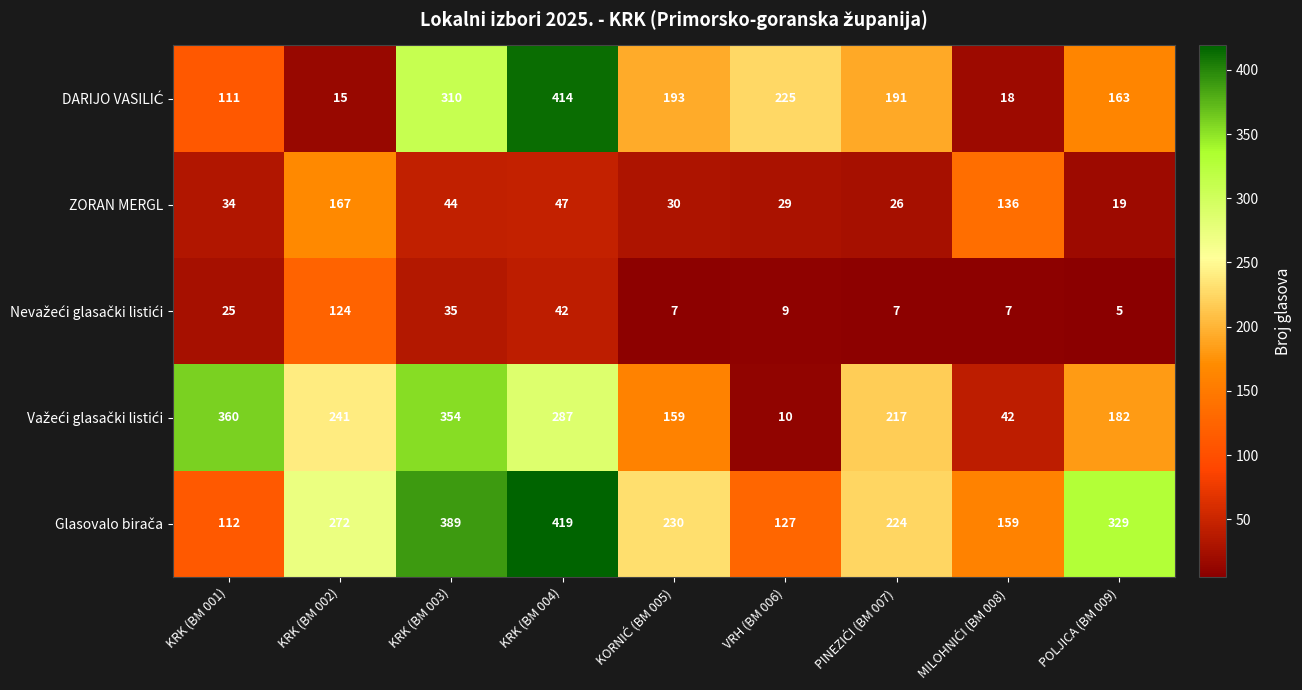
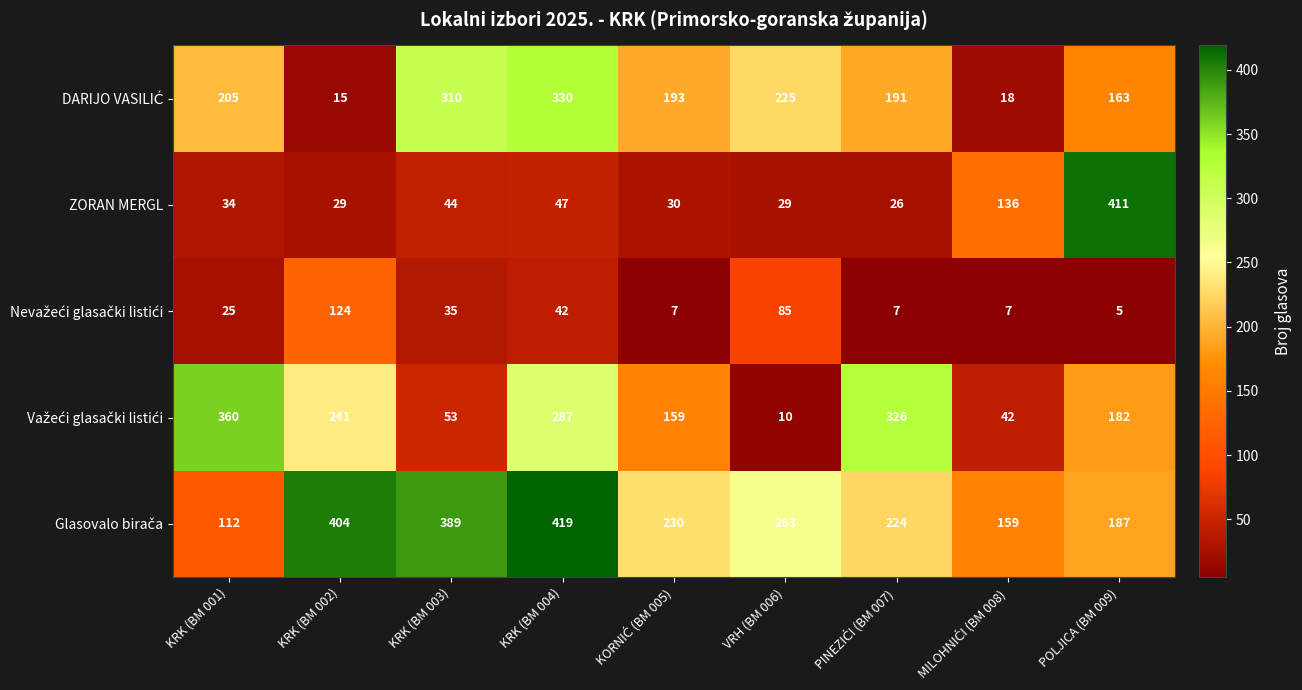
  {
    "DARIJO VASILIĆ": {
-     "KRK (BM 001)": 111,
+     "KRK (BM 001)": 205,
      "KRK (BM 002)": 15,
      "KRK (BM 003)": 310,
-     "KRK (BM 004)": 414,
+     "KRK (BM 004)": 330,
      "KORNIĆ (BM 005)": 193,
      "VRH (BM 006)": 225,
      "PINEZIĆI (BM 007)": 191,
      "MILOHNIĆI (BM 008)": 18,
      "POLJICA (BM 009)": 163
    },
    "ZORAN MERGL": {
      "KRK (BM 001)": 34,
-     "KRK (BM 002)": 167,
+     "KRK (BM 002)": 29,
      "KRK (BM 003)": 44,
      "KRK (BM 004)": 47,
      "KORNIĆ (BM 005)": 30,
      "VRH (BM 006)": 29,
      "PINEZIĆI (BM 007)": 26,
      "MILOHNIĆI (BM 008)": 136,
-     "POLJICA (BM 009)": 19
+     "POLJICA (BM 009)": 411
    },
    "Nevažeći glasački listići": {
      "KRK (BM 001)": 25,
      "KRK (BM 002)": 124,
      "KRK (BM 003)": 35,
      "KRK (BM 004)": 42,
      "KORNIĆ (BM 005)": 7,
-     "VRH (BM 006)": 9,
+     "VRH (BM 006)": 85,
      "PINEZIĆI (BM 007)": 7,
      "MILOHNIĆI (BM 008)": 7,
      "POLJICA (BM 009)": 5
    },
    "Važeći glasački listići": {
      "KRK (BM 001)": 360,
      "KRK (BM 002)": 241,
-     "KRK (BM 003)": 354,
+     "KRK (BM 003)": 53,
      "KRK (BM 004)": 287,
      "KORNIĆ (BM 005)": 159,
      "VRH (BM 006)": 10,
-     "PINEZIĆI (BM 007)": 217,
+     "PINEZIĆI (BM 007)": 326,
      "MILOHNIĆI (BM 008)": 42,
      "POLJICA (BM 009)": 182
    },
    "Glasovalo birača": {
      "KRK (BM 001)": 112,
-     "KRK (BM 002)": 272,
+     "KRK (BM 002)": 404,
      "KRK (BM 003)": 389,
      "KRK (BM 004)": 419,
      "KORNIĆ (BM 005)": 230,
-     "VRH (BM 006)": 127,
+     "VRH (BM 006)": 263,
      "PINEZIĆI (BM 007)": 224,
      "MILOHNIĆI (BM 008)": 159,
-     "POLJICA (BM 009)": 329
+     "POLJICA (BM 009)": 187
    }
  }
